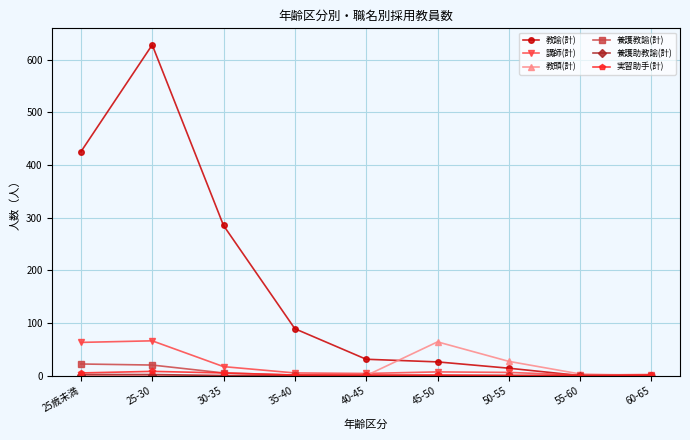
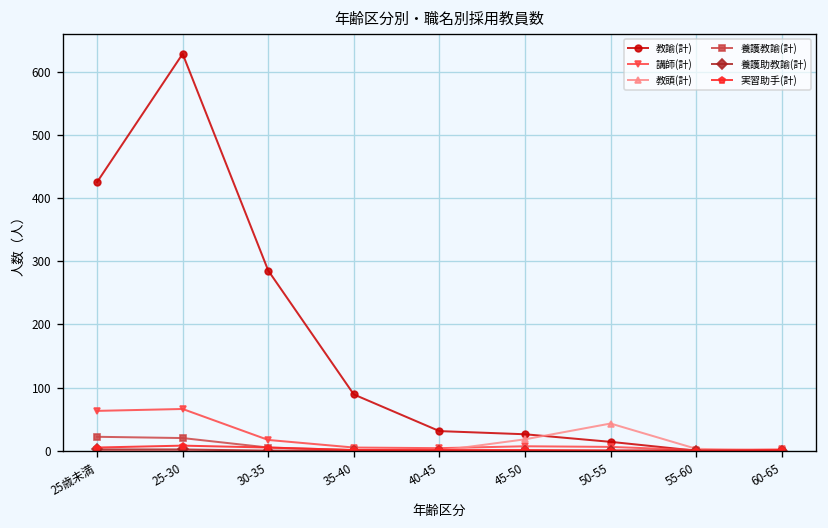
  {
    "教頭(計)": {
-     "45-50": 60,
-     "50-55": 30
+     "45-50": 20,
+     "50-55": 40
    }
  }
